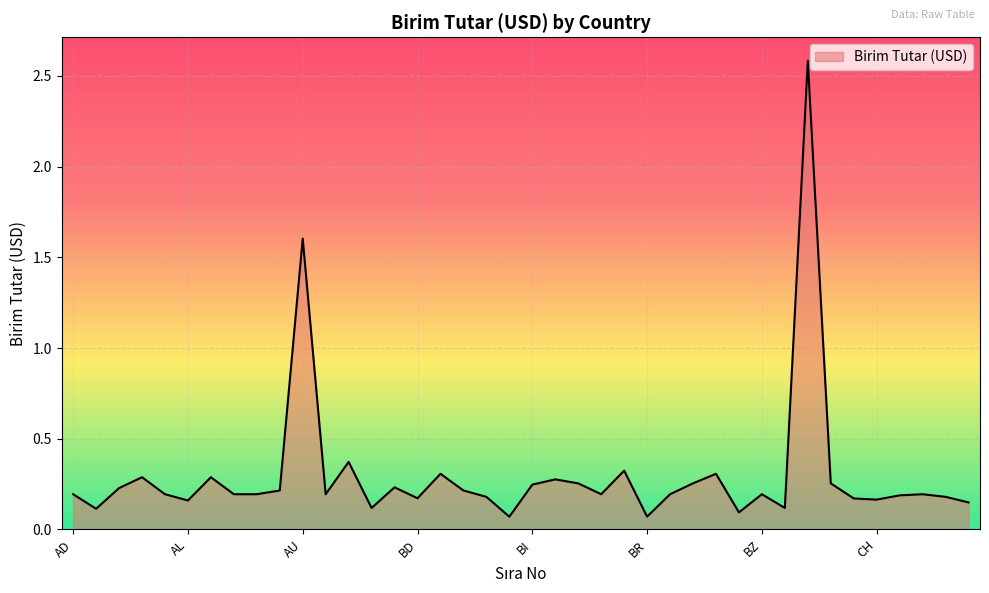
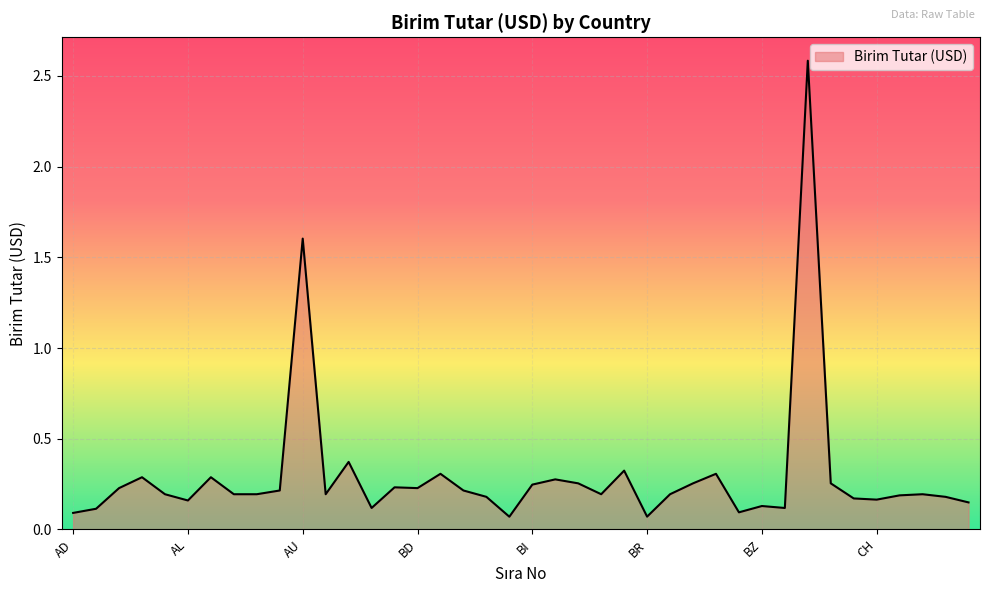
  {
-   "AD": 0.19,
+   "AD": 0.09,
    "AL": 0.16,
    "AU": 1.60,
-   "BD": 0.17,
+   "BD": 0.23,
    "BI": 0.25,
    "BR": 0.07,
-   "BZ": 0.19,
+   "BZ": 0.13,
    "CH": 0.16
  }
